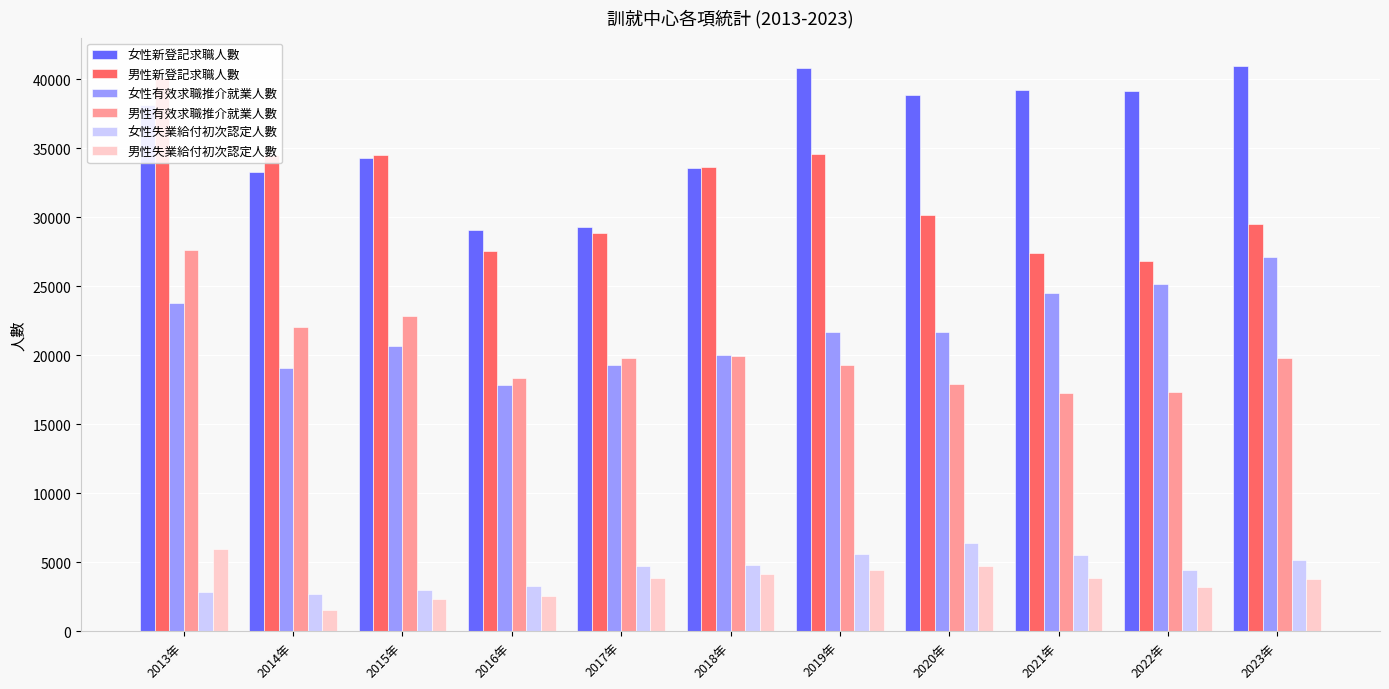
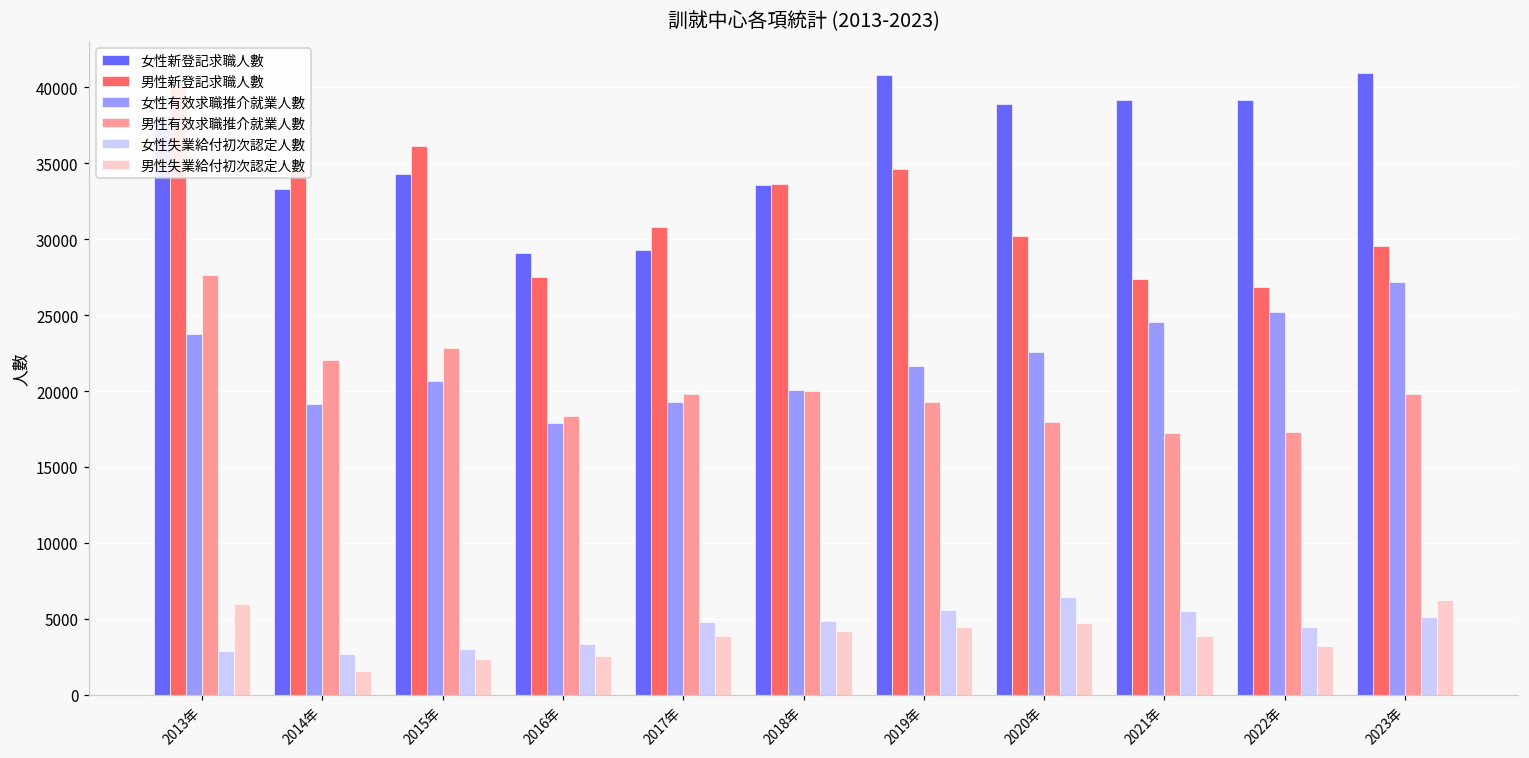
  {
    "女性新登記求職人數": {
      "2014年": 33300,
      "2015年": 34300,
      "2016年": 29100,
      "2017年": 29300,
      "2018年": 33600,
      "2019年": 40800,
      "2020年": 38900,
      "2021年": 39200,
      "2022年": 39100,
      "2023年": 41000
    },
    "男性新登記求職人數": {
-     "2015年": 34500,
+     "2015年": 36200,
      "2016年": 27500,
-     "2017年": 28900,
+     "2017年": 30800,
      "2018年": 33600,
      "2019年": 34600,
      "2020年": 30200,
      "2021年": 27400,
      "2022年": 26900,
      "2023年": 29500
    },
    "女性有效求職推介就業人數": {
      "2013年": 23800,
      "2014年": 19100,
      "2015年": 20600,
      "2016年": 17900,
      "2017年": 19300,
      "2018年": 20100,
      "2019年": 21700,
-     "2020年": 21700,
+     "2020年": 22600,
      "2021年": 24600,
      "2022年": 25200,
      "2023年": 27200
    },
    "男性有效求職推介就業人數": {
      "2013年": 27700,
      "2014年": 22000,
      "2015年": 22900,
      "2016年": 18400,
      "2017年": 19800,
      "2018年": 20000,
      "2019年": 19300,
      "2020年": 17900,
      "2021年": 17200,
      "2022年": 17300,
      "2023年": 19800
    },
    "女性失業給付初次認定人數": {
      "2013年": 2900,
      "2014年": 2700,
      "2015年": 3000,
      "2016年": 3300,
      "2017年": 4800,
      "2018年": 4800,
      "2019年": 5600,
      "2020年": 6400,
      "2021年": 5500,
      "2022年": 4500,
      "2023年": 5100
    },
    "男性失業給付初次認定人數": {
      "2013年": 6000,
      "2014年": 1500,
      "2015年": 2400,
      "2016年": 2500,
      "2017年": 3900,
      "2018年": 4200,
      "2019年": 4500,
      "2020年": 4700,
      "2021年": 3900,
      "2022年": 3200,
-     "2023年": 3800
+     "2023年": 6200
    }
  }
